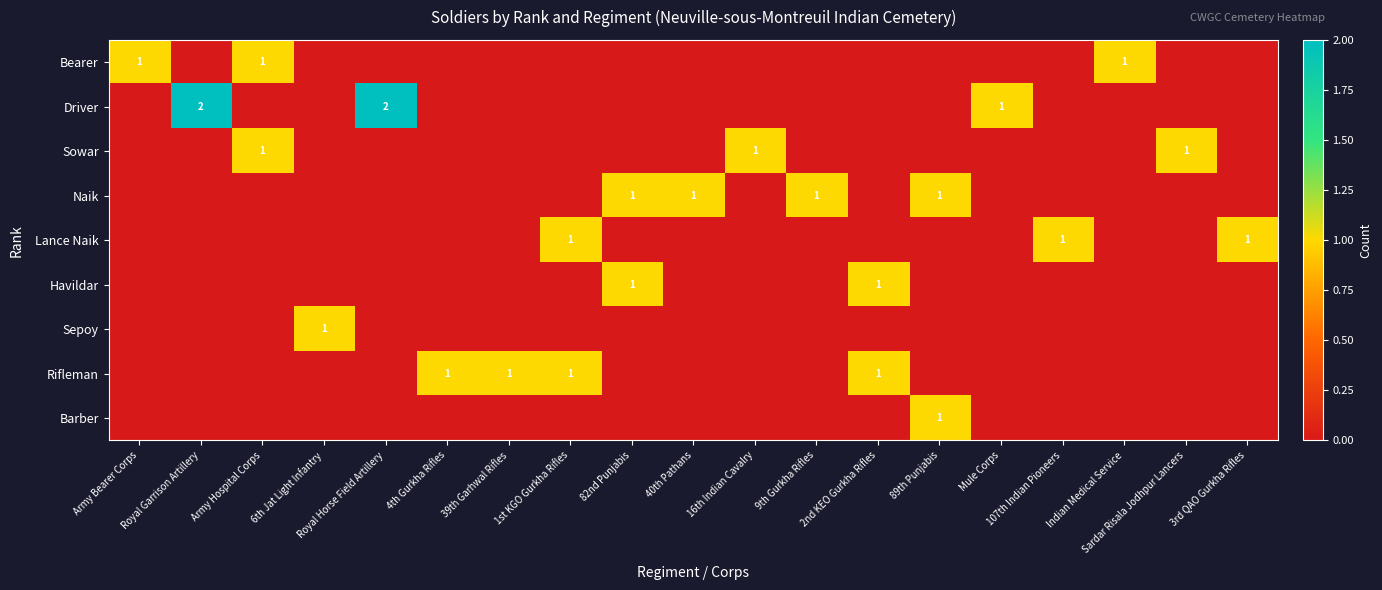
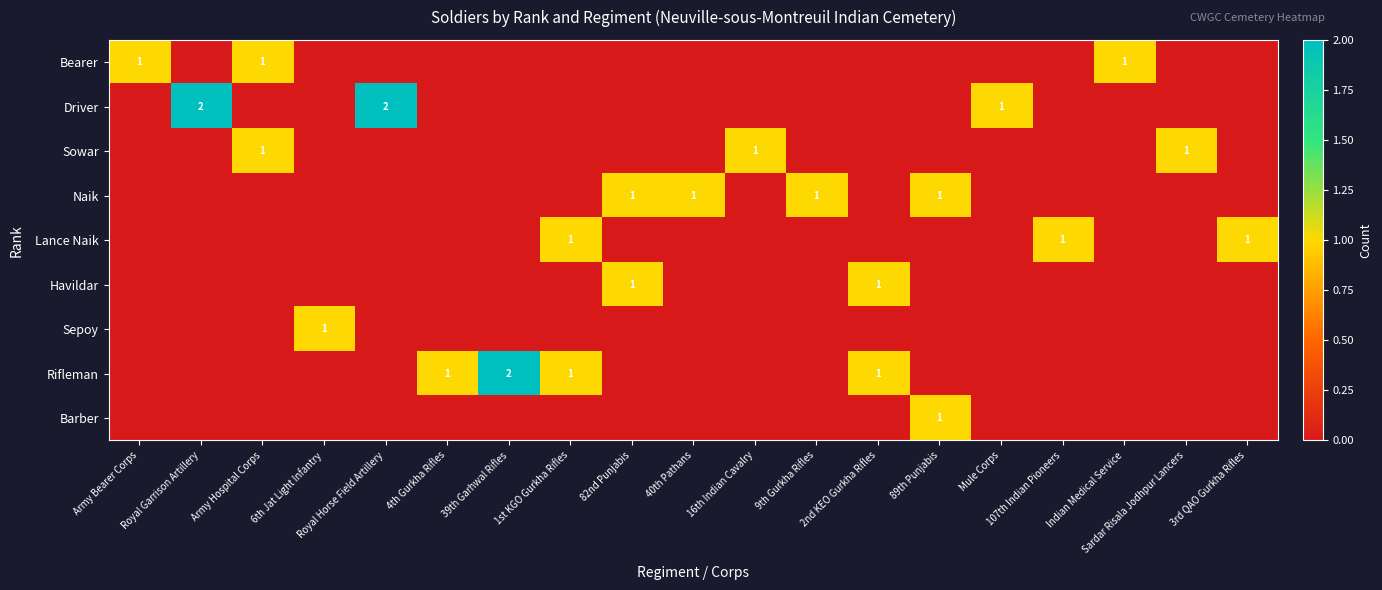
  {
    "Bearer": {
      "Army Bearer Corps": 1,
      "Army Hospital Corps": 1,
      "Indian Medical Service": 1
    },
    "Driver": {
      "Royal Garrison Artillery": 2,
      "Royal Horse Field Artillery": 2,
      "Mule Corps": 1
    },
    "Sowar": {
      "Army Hospital Corps": 1,
      "16th Indian Cavalry": 1,
      "Sardar Risala Jodhpur Lancers": 1
    },
    "Naik": {
      "82nd Punjabis": 1,
      "40th Pathans": 1,
      "9th Gurkha Rifles": 1,
      "89th Punjabis": 1
    },
    "Lance Naik": {
      "1st KGO Gurkha Rifles": 1,
      "107th Indian Pioneers": 1,
      "3rd QAO Gurkha Rifles": 1
    },
    "Havildar": {
      "82nd Punjabis": 1,
      "2nd KEO Gurkha Rifles": 1
    },
    "Sepoy": {
      "6th Jat Light Infantry": 1
    },
    "Rifleman": {
      "4th Gurkha Rifles": 1,
-     "39th Garhwal Rifles": 1,
+     "39th Garhwal Rifles": 2,
      "1st KGO Gurkha Rifles": 1,
      "2nd KEO Gurkha Rifles": 1
    },
    "Barber": {
      "89th Punjabis": 1
    }
  }
